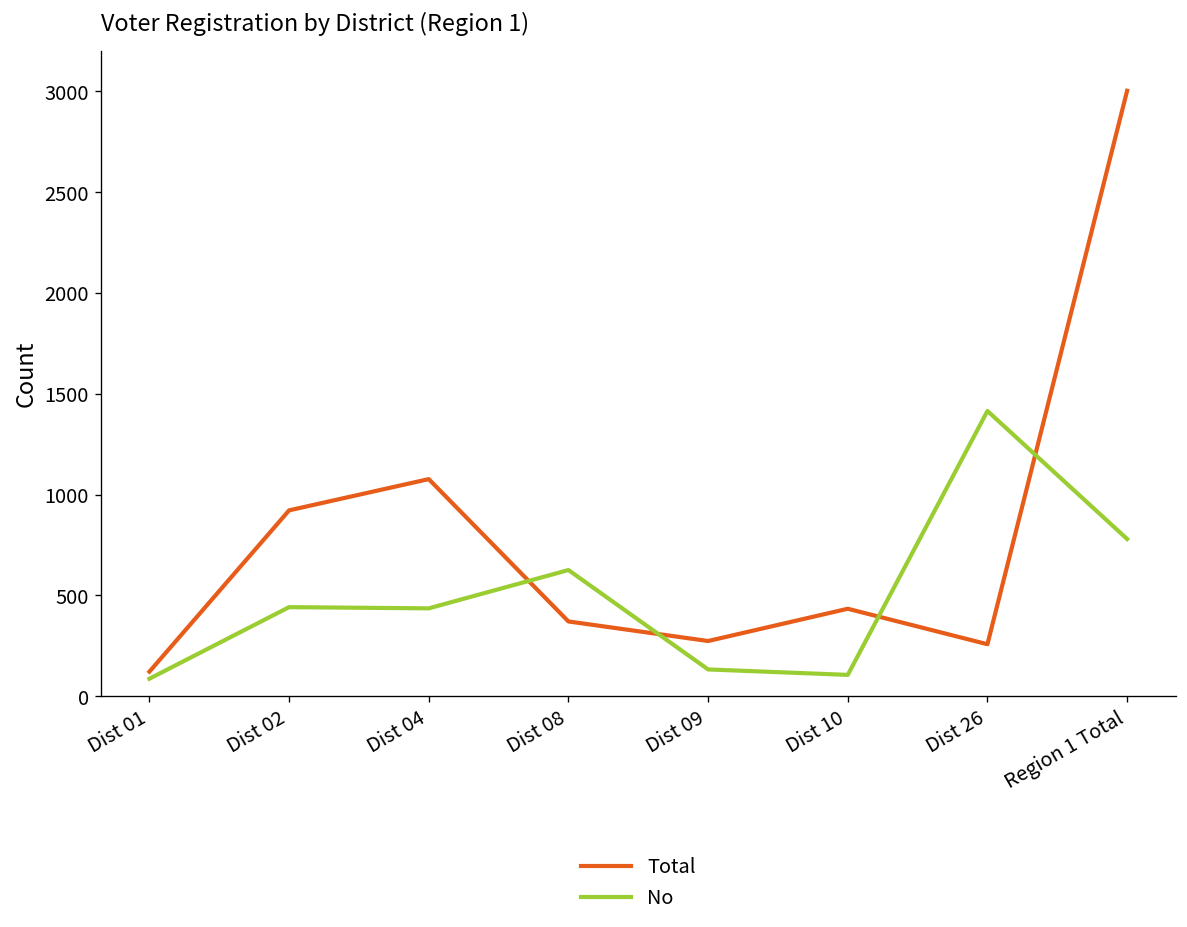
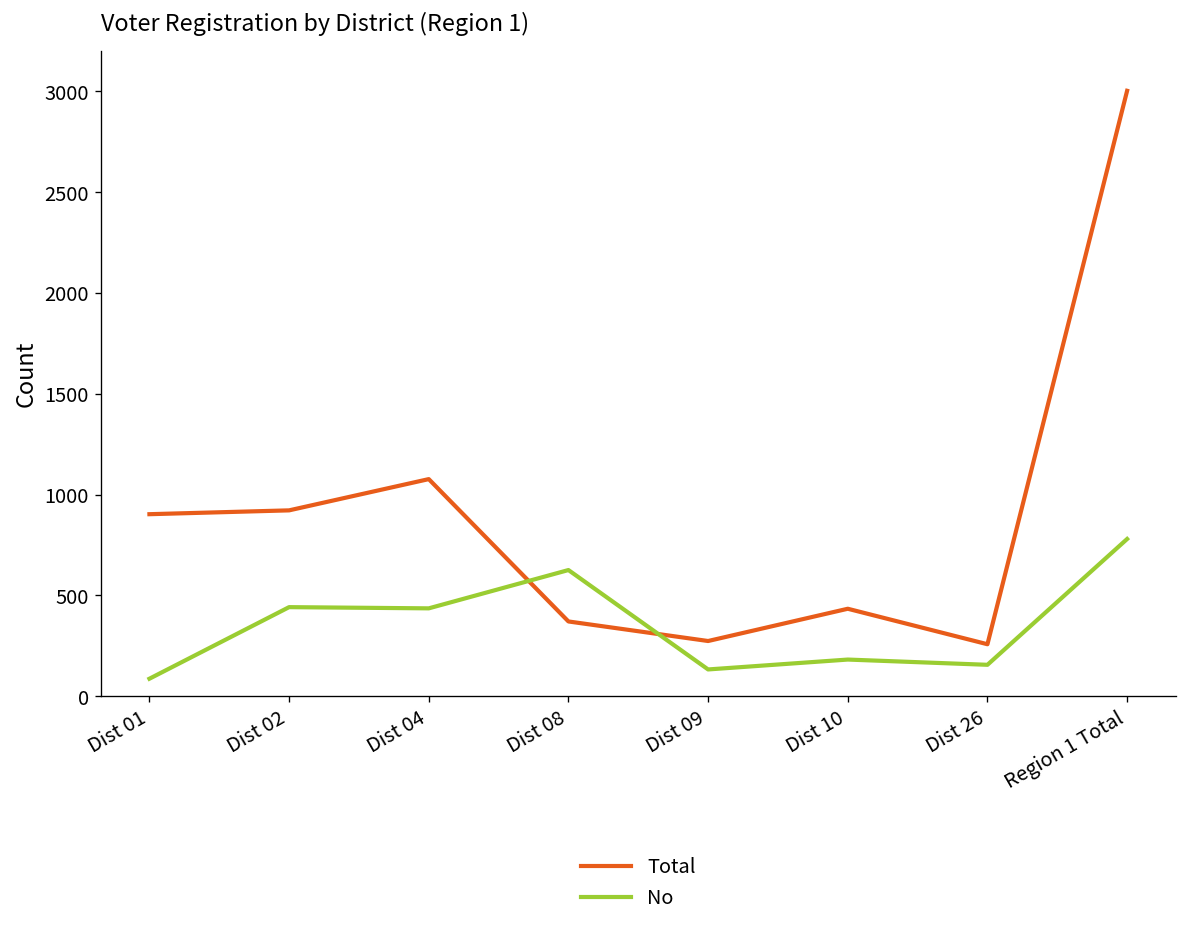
  {
    "Total": {
-     "Dist 01": 120,
+     "Dist 01": 900,
      "Dist 02": 920,
      "Dist 04": 1080,
      "Dist 08": 370,
      "Dist 09": 270,
      "Dist 10": 430,
      "Dist 26": 260,
      "Region 1 Total": 3000
    },
    "No": {
      "Dist 01": 90,
      "Dist 02": 440,
      "Dist 04": 440,
      "Dist 08": 630,
      "Dist 09": 130,
-     "Dist 10": 110,
-     "Dist 26": 1420,
+     "Dist 10": 180,
+     "Dist 26": 160,
      "Region 1 Total": 780
    }
  }
